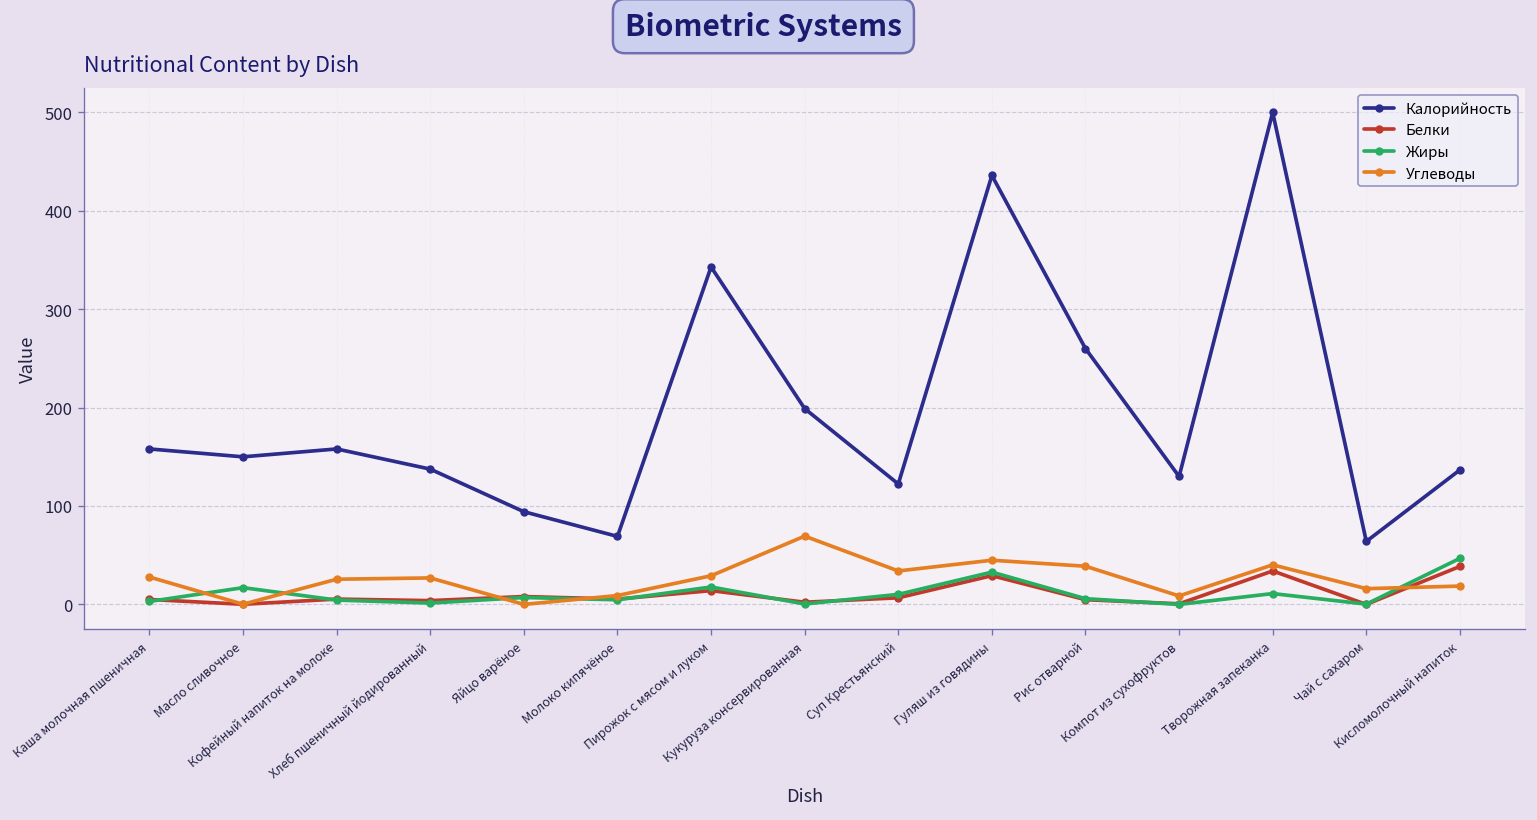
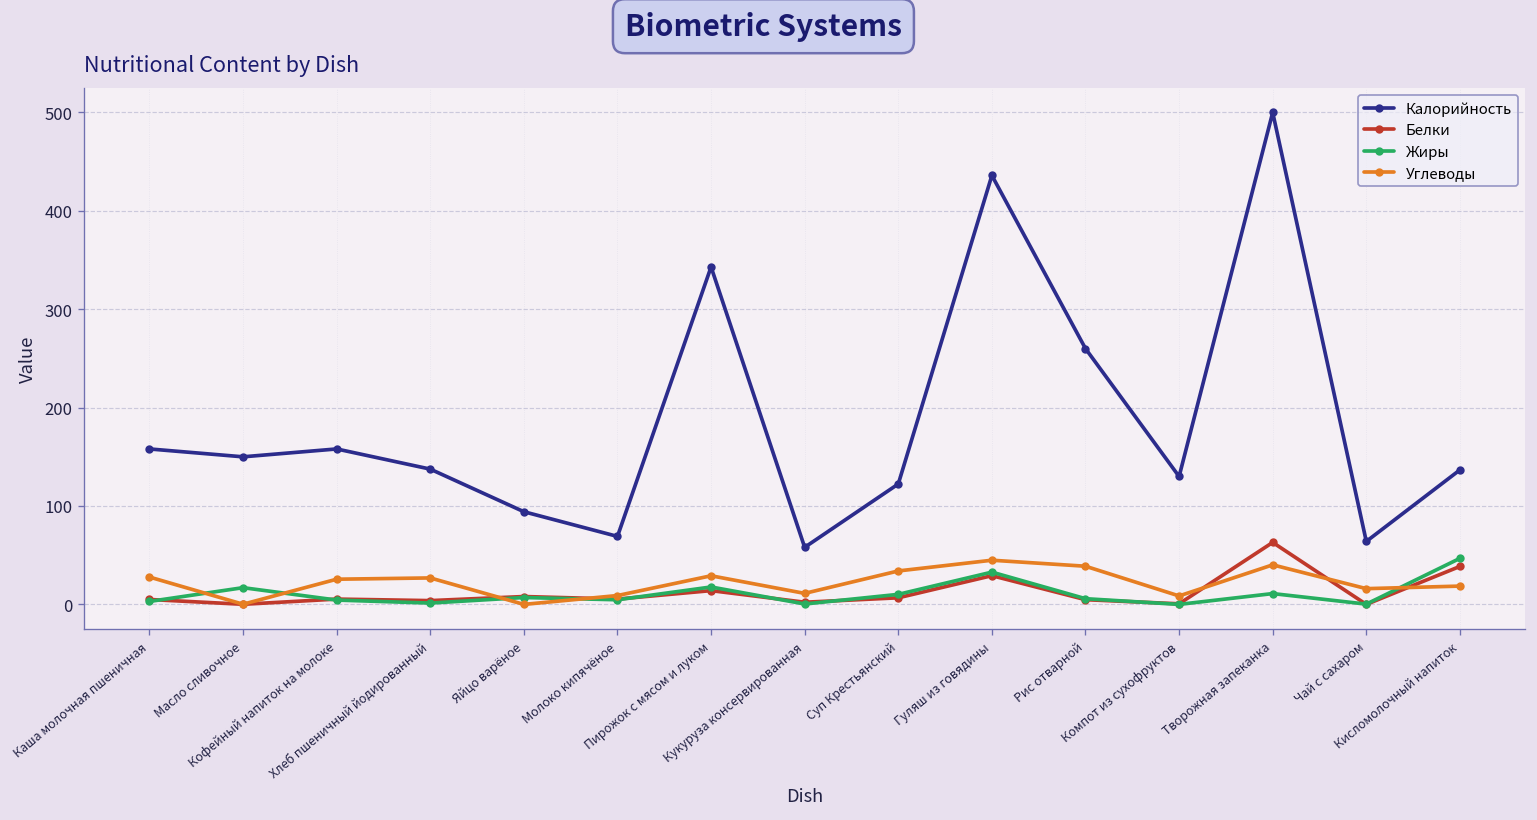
  {
    "Калорийность": {
      "Каша молочная пшеничная": 160,
      "Масло сливочное": 150,
      "Кофейный напиток на молоке": 160,
      "Хлеб пшеничный йодированный": 140,
      "Яйцо варёное": 90,
      "Молоко кипячёное": 70,
      "Пирожок с мясом и луком": 340,
-     "Кукуруза консервированная": 200,
+     "Кукуруза консервированная": 60,
      "Суп Крестьянский": 120,
      "Гуляш из говядины": 440,
      "Рис отварной": 260,
      "Компот из сухофруктов": 130,
      "Творожная запеканка": 500,
      "Чай с сахаром": 60,
      "Кисломолочный напиток": 140
    },
    "Белки": {
      "Пирожок с мясом и луком": 10,
      "Суп Крестьянский": 10,
      "Гуляш из говядины": 30,
-     "Творожная запеканка": 30,
+     "Творожная запеканка": 60,
      "Кисломолочный напиток": 40
    },
    "Жиры": {
      "Масло сливочное": 20,
      "Пирожок с мясом и луком": 20,
      "Суп Крестьянский": 10,
      "Гуляш из говядины": 30,
      "Творожная запеканка": 10,
      "Кисломолочный напиток": 50
    },
    "Углеводы": {
      "Каша молочная пшеничная": 30,
      "Кофейный напиток на молоке": 30,
      "Хлеб пшеничный йодированный": 30,
      "Яйцо варёное": 0,
      "Молоко кипячёное": 10,
      "Пирожок с мясом и луком": 30,
-     "Кукуруза консервированная": 70,
+     "Кукуруза консервированная": 10,
      "Суп Крестьянский": 30,
      "Гуляш из говядины": 40,
      "Рис отварной": 40,
      "Компот из сухофруктов": 10,
      "Творожная запеканка": 40,
      "Чай с сахаром": 20,
      "Кисломолочный напиток": 20
    }
  }
